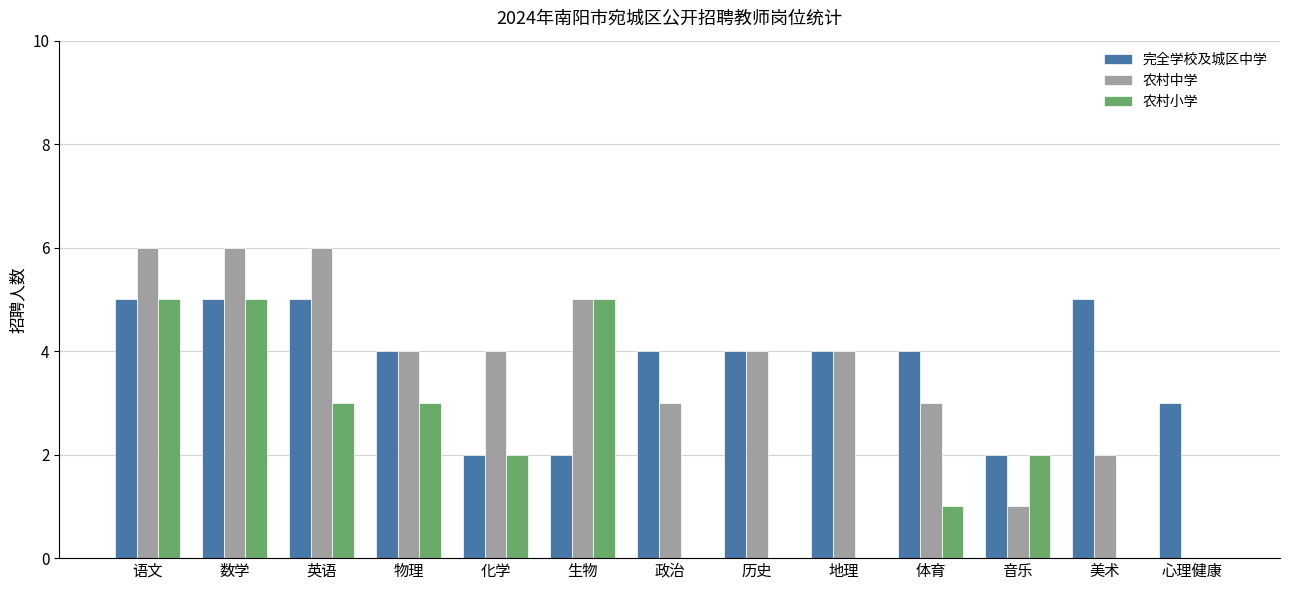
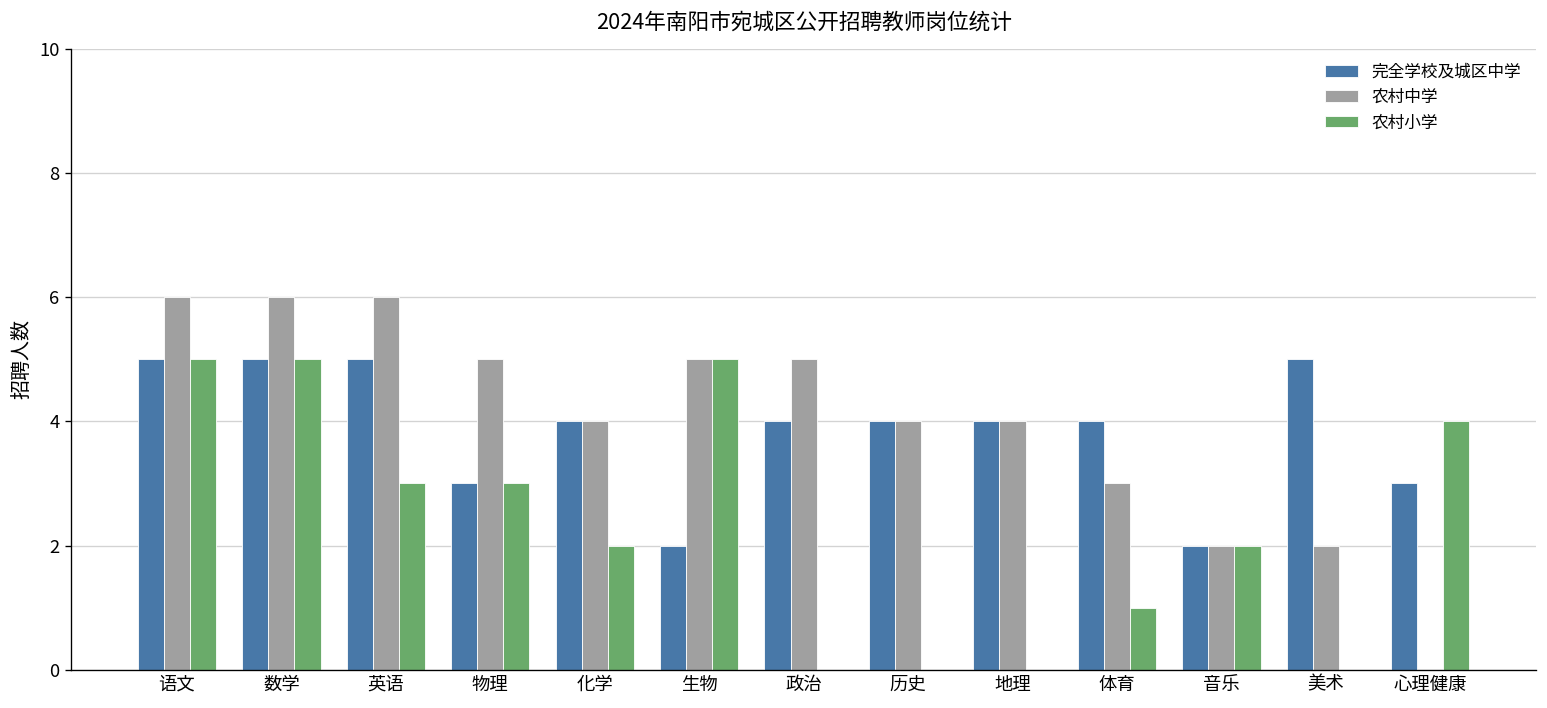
  {
    "完全学校及城区中学": {
      "语文": 5,
      "数学": 5,
      "英语": 5,
-     "物理": 4,
-     "化学": 2,
+     "物理": 3,
+     "化学": 4,
      "生物": 2,
      "政治": 4,
      "历史": 4,
      "地理": 4,
      "体育": 4,
      "音乐": 2,
      "美术": 5,
      "心理健康": 3
    },
    "农村中学": {
      "语文": 6,
      "数学": 6,
      "英语": 6,
-     "物理": 4,
+     "物理": 5,
      "化学": 4,
      "生物": 5,
-     "政治": 3,
+     "政治": 5,
      "历史": 4,
      "地理": 4,
      "体育": 3,
-     "音乐": 1,
+     "音乐": 2,
      "美术": 2,
      "心理健康": 0
    },
    "农村小学": {
      "语文": 5,
      "数学": 5,
      "英语": 3,
      "物理": 3,
      "化学": 2,
      "生物": 5,
      "政治": 0,
      "历史": 0,
      "地理": 0,
      "体育": 1,
      "音乐": 2,
      "美术": 0,
-     "心理健康": 0
+     "心理健康": 4
    }
  }
